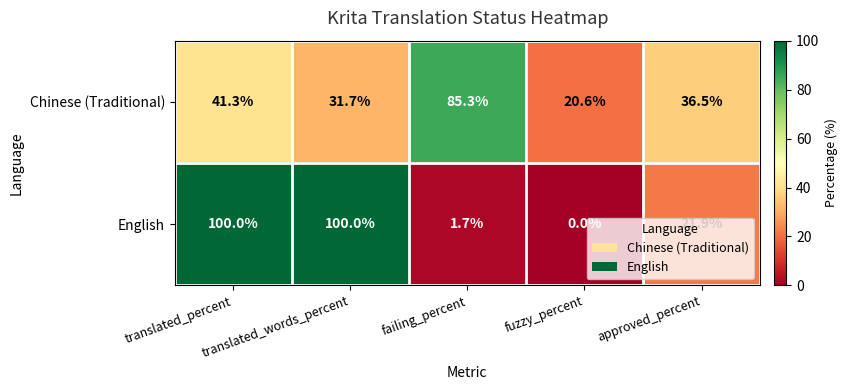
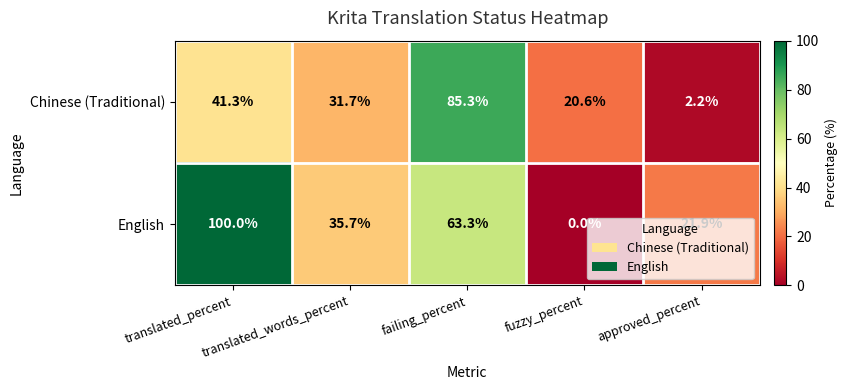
  {
    "Chinese (Traditional)": {
      "translated_percent": "41.3%",
      "translated_words_percent": "31.7%",
      "failing_percent": "85.3%",
      "fuzzy_percent": "20.6%",
-     "approved_percent": "36.5%"
+     "approved_percent": "2.2%"
    },
    "English": {
      "translated_percent": "100.0%",
-     "translated_words_percent": "100.0%",
-     "failing_percent": "1.7%"
+     "translated_words_percent": "35.7%",
+     "failing_percent": "63.3%"
    }
  }
